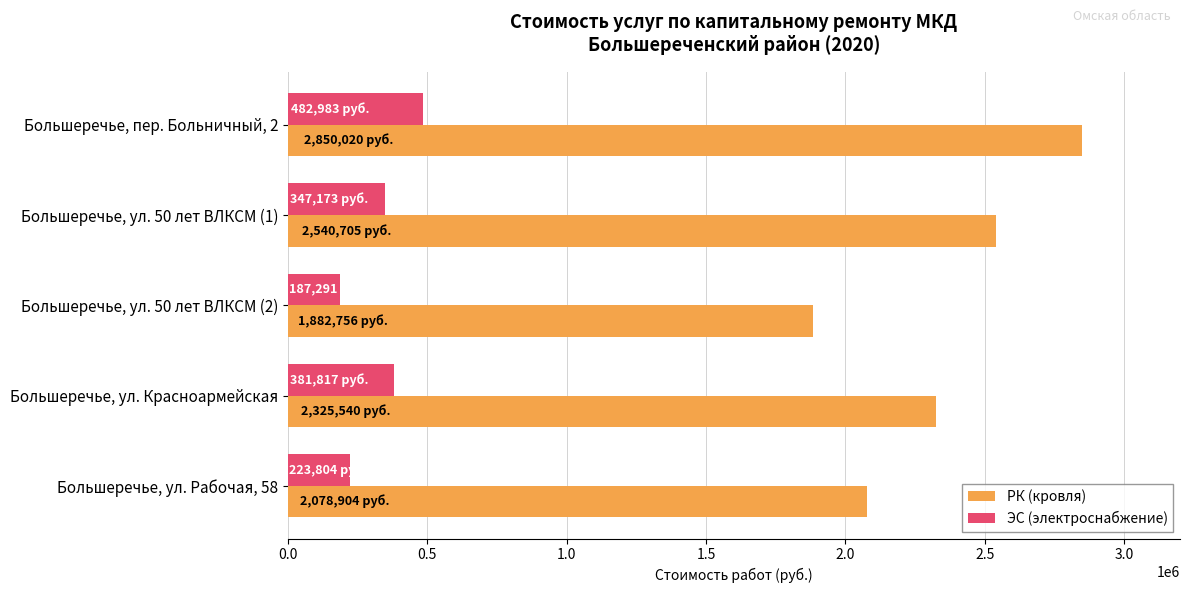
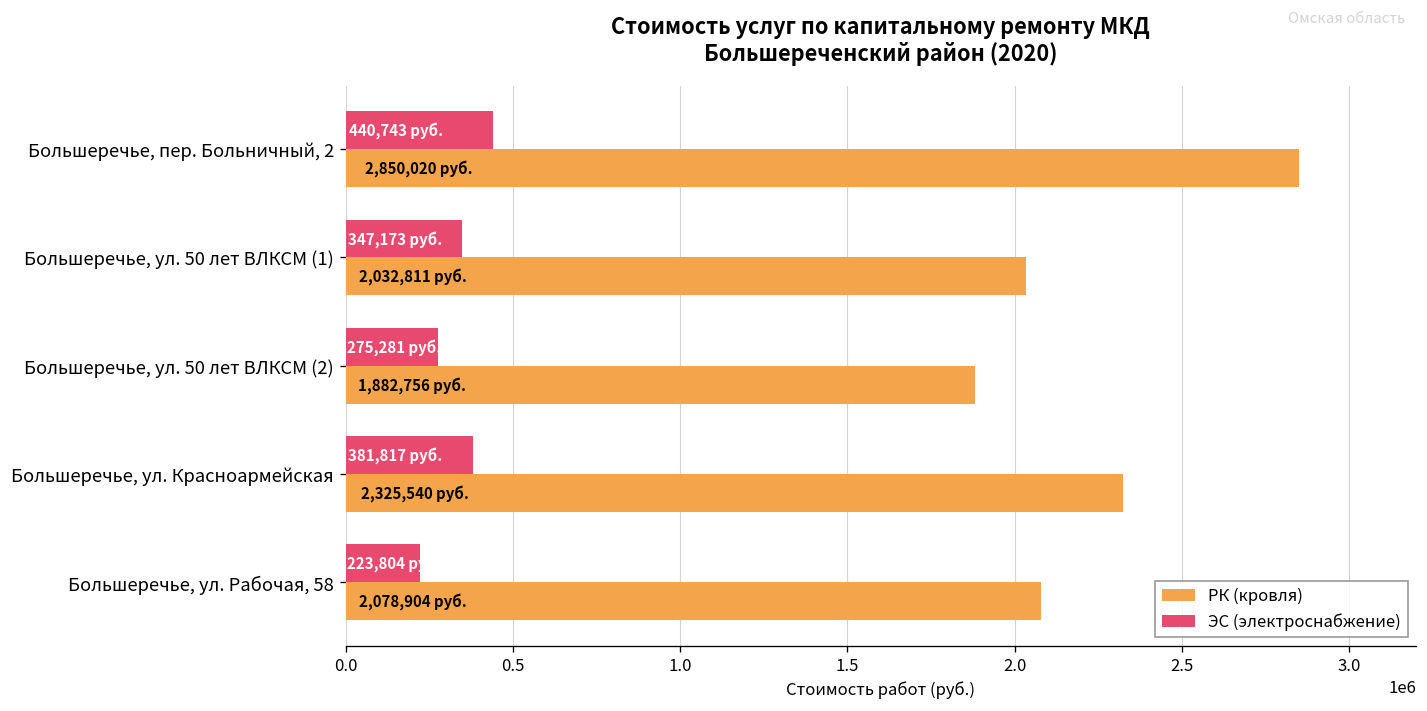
  {
    "РК (кровля)": {
      "Большеречье, пер. Больничный, 2": "2,850,020",
-     "Большеречье, ул. 50 лет ВЛКСМ (1)": "2,540,705",
+     "Большеречье, ул. 50 лет ВЛКСМ (1)": "2,032,811",
      "Большеречье, ул. 50 лет ВЛКСМ (2)": "1,882,756",
      "Большеречье, ул. Красноармейская": "2,325,540",
      "Большеречье, ул. Рабочая, 58": "2,078,904"
    },
    "ЭС (электроснабжение)": {
-     "Большеречье, пер. Больничный, 2": "482,983",
+     "Большеречье, пер. Больничный, 2": "440,743",
      "Большеречье, ул. 50 лет ВЛКСМ (1)": "347,173",
-     "Большеречье, ул. 50 лет ВЛКСМ (2)": "187,291",
+     "Большеречье, ул. 50 лет ВЛКСМ (2)": "275,281",
      "Большеречье, ул. Красноармейская": "381,817",
      "Большеречье, ул. Рабочая, 58": "223,804"
    }
  }
